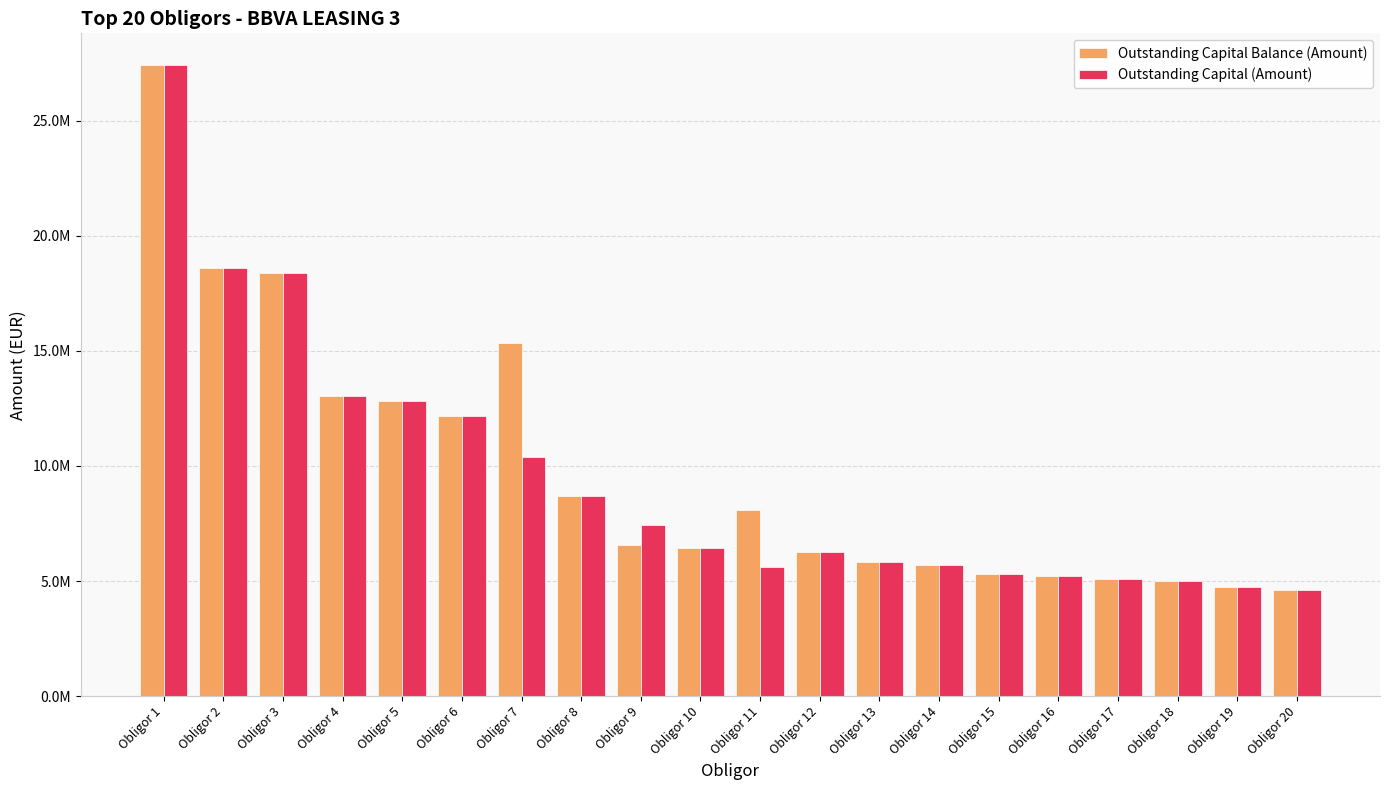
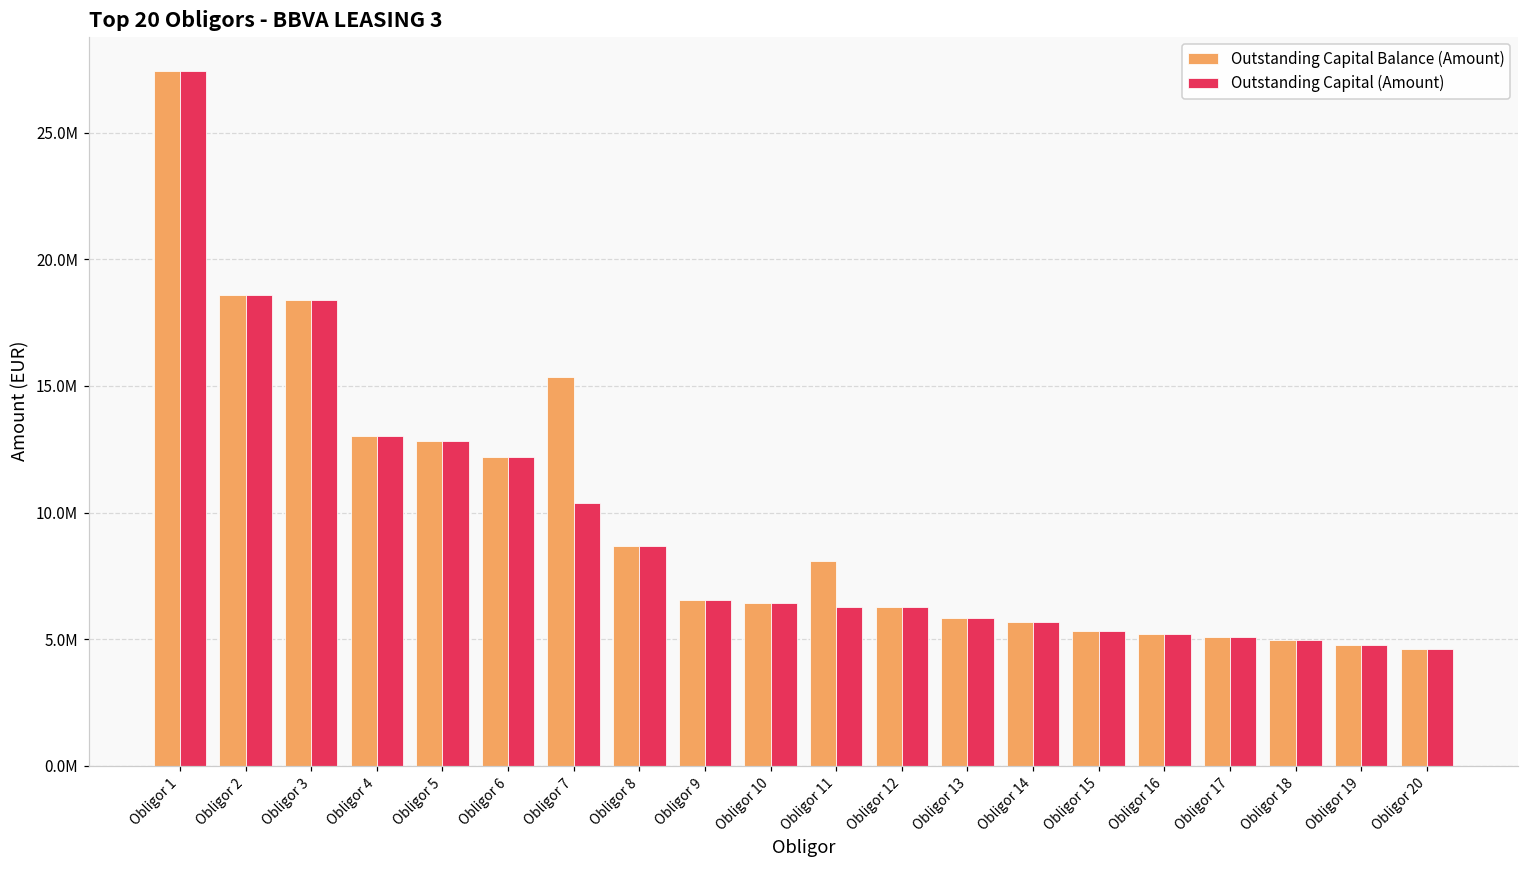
  {
    "Outstanding Capital Balance (Amount)": {
      "Obligor 1": 27400000,
      "Obligor 2": 18600000,
      "Obligor 3": 18400000,
      "Obligor 4": 13000000,
      "Obligor 5": 12800000,
      "Obligor 6": 12200000,
      "Obligor 7": 15400000,
      "Obligor 8": 8700000,
      "Obligor 9": 6600000,
      "Obligor 10": 6400000,
      "Obligor 11": 8100000,
      "Obligor 12": 6300000,
      "Obligor 13": 5800000,
      "Obligor 14": 5700000,
      "Obligor 15": 5300000,
      "Obligor 16": 5200000,
      "Obligor 17": 5100000,
      "Obligor 18": 5000000,
      "Obligor 19": 4800000,
      "Obligor 20": 4600000
    },
    "Outstanding Capital (Amount)": {
      "Obligor 1": 27400000,
      "Obligor 2": 18600000,
      "Obligor 3": 18400000,
      "Obligor 4": 13000000,
      "Obligor 5": 12800000,
      "Obligor 6": 12200000,
      "Obligor 7": 10400000,
      "Obligor 8": 8700000,
-     "Obligor 9": 7400000,
+     "Obligor 9": 6600000,
      "Obligor 10": 6400000,
-     "Obligor 11": 5600000,
+     "Obligor 11": 6300000,
      "Obligor 12": 6300000,
      "Obligor 13": 5800000,
      "Obligor 14": 5700000,
      "Obligor 15": 5300000,
      "Obligor 16": 5200000,
      "Obligor 17": 5100000,
      "Obligor 18": 5000000,
      "Obligor 19": 4800000,
      "Obligor 20": 4600000
    }
  }
